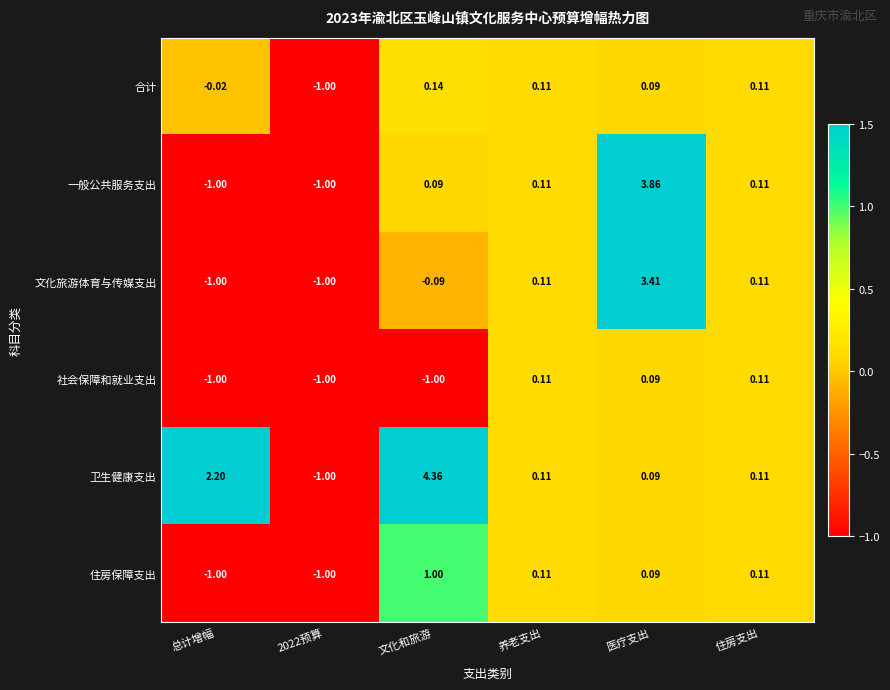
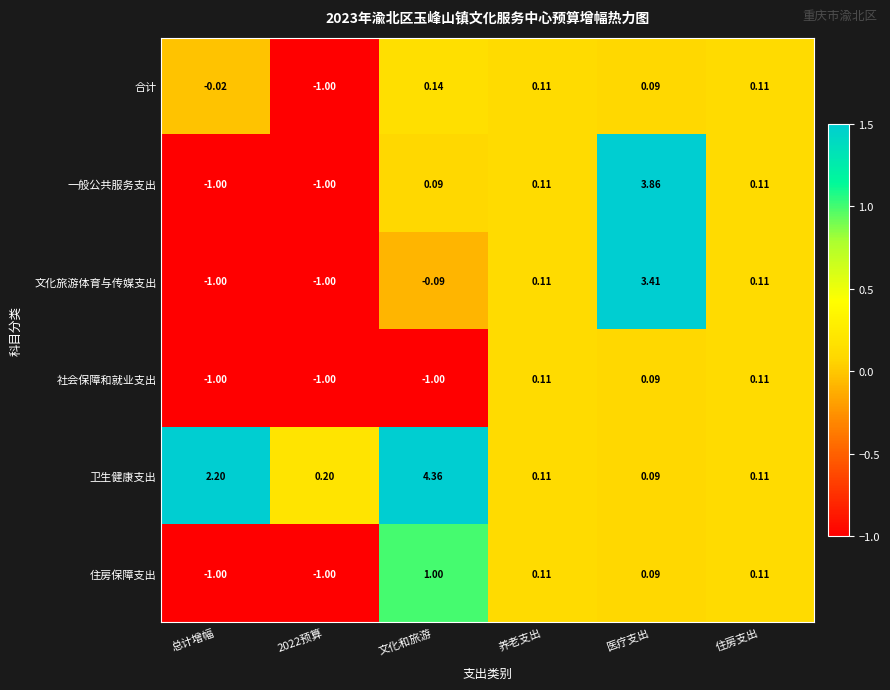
  {
    "合计": {
      "总计增幅": -0.02,
      "2022预算": -1.00,
      "文化和旅游": 0.14,
      "养老支出": 0.11,
      "医疗支出": 0.09,
      "住房支出": 0.11
    },
    "一般公共服务支出": {
      "总计增幅": -1.00,
      "2022预算": -1.00,
      "文化和旅游": 0.09,
      "养老支出": 0.11,
      "医疗支出": 3.86,
      "住房支出": 0.11
    },
    "文化旅游体育与传媒支出": {
      "总计增幅": -1.00,
      "2022预算": -1.00,
      "文化和旅游": -0.09,
      "养老支出": 0.11,
      "医疗支出": 3.41,
      "住房支出": 0.11
    },
    "社会保障和就业支出": {
      "总计增幅": -1.00,
      "2022预算": -1.00,
      "文化和旅游": -1.00,
      "养老支出": 0.11,
      "医疗支出": 0.09,
      "住房支出": 0.11
    },
    "卫生健康支出": {
      "总计增幅": 2.20,
-     "2022预算": -1.00,
+     "2022预算": 0.20,
      "文化和旅游": 4.36,
      "养老支出": 0.11,
      "医疗支出": 0.09,
      "住房支出": 0.11
    },
    "住房保障支出": {
      "总计增幅": -1.00,
      "2022预算": -1.00,
      "文化和旅游": 1.00,
      "养老支出": 0.11,
      "医疗支出": 0.09,
      "住房支出": 0.11
    }
  }
